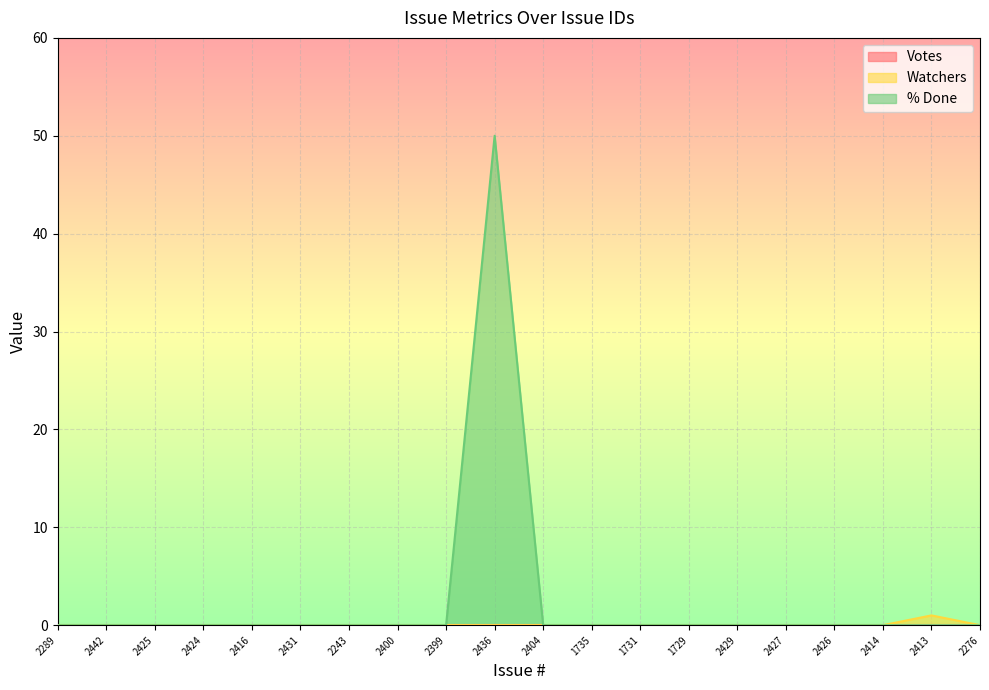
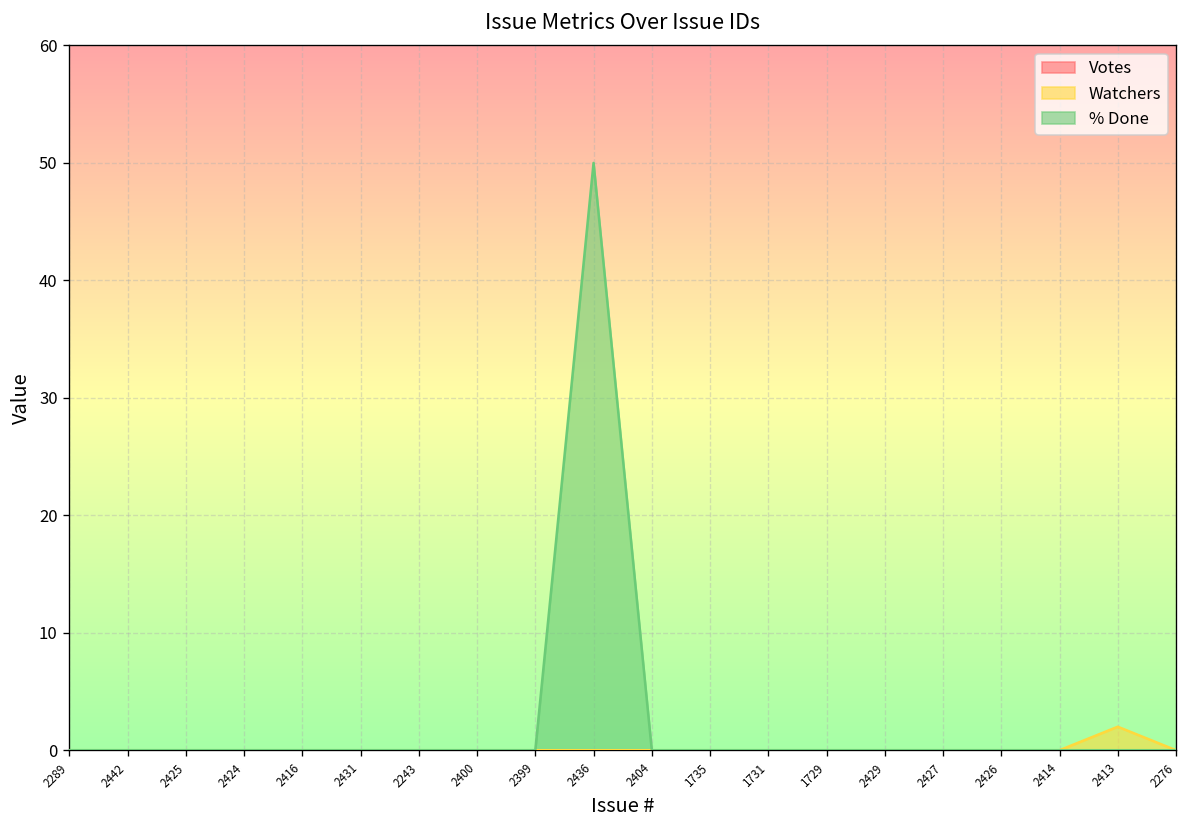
  {
    "Watchers": {
-     "2413": 1
+     "2413": 2
    },
    "% Done": {
      "2436": 50
    }
  }
